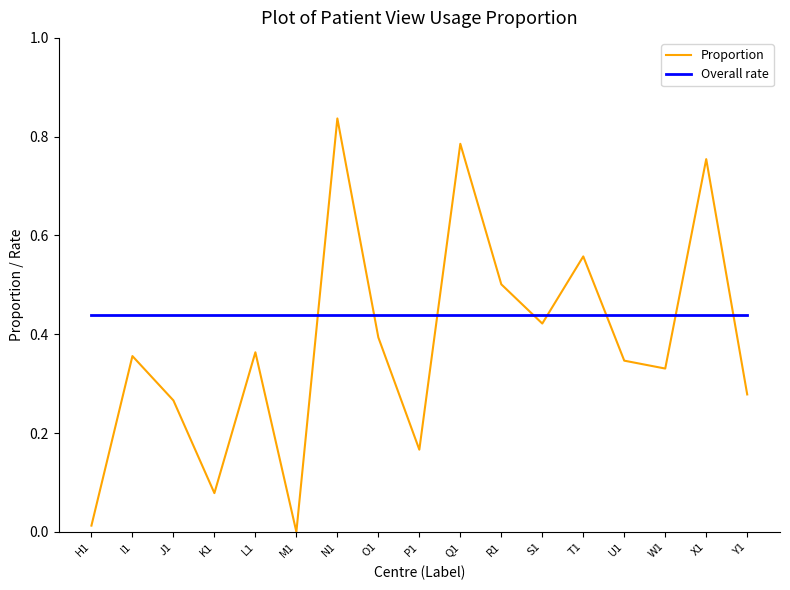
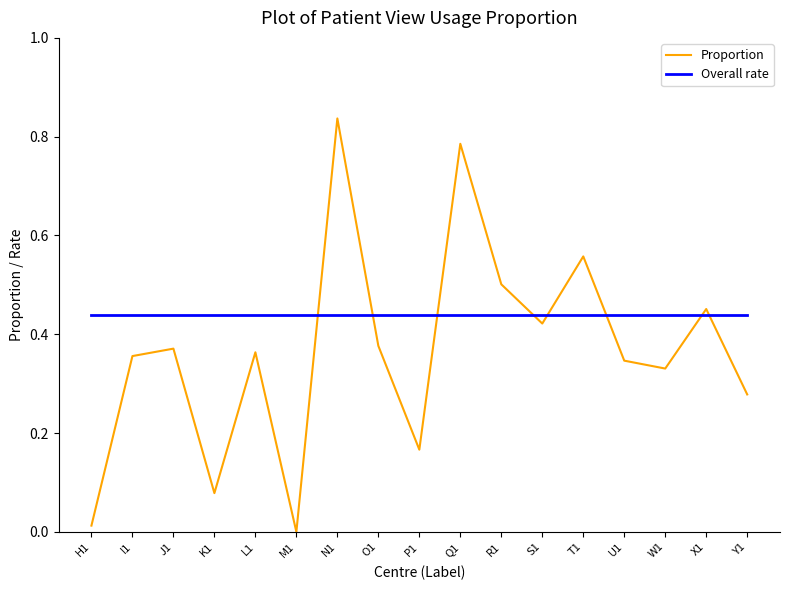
  {
    "Proportion": {
      "H1": 0.01,
      "I1": 0.36,
-     "J1": 0.27,
+     "J1": 0.37,
      "K1": 0.08,
      "L1": 0.36,
      "M1": 0.00,
      "N1": 0.84,
-     "O1": 0.39,
+     "O1": 0.38,
      "P1": 0.17,
      "Q1": 0.79,
      "R1": 0.50,
      "S1": 0.42,
      "T1": 0.56,
      "U1": 0.35,
      "W1": 0.33,
-     "X1": 0.75,
+     "X1": 0.45,
      "Y1": 0.28
    },
    "Overall rate": {
      "H1": 0.44,
      "I1": 0.44,
      "J1": 0.44,
      "K1": 0.44,
      "L1": 0.44,
      "M1": 0.44,
      "N1": 0.44,
      "O1": 0.44,
      "P1": 0.44,
      "Q1": 0.44,
      "R1": 0.44,
      "S1": 0.44,
      "T1": 0.44,
      "U1": 0.44,
      "W1": 0.44,
      "X1": 0.44,
      "Y1": 0.44
    }
  }
